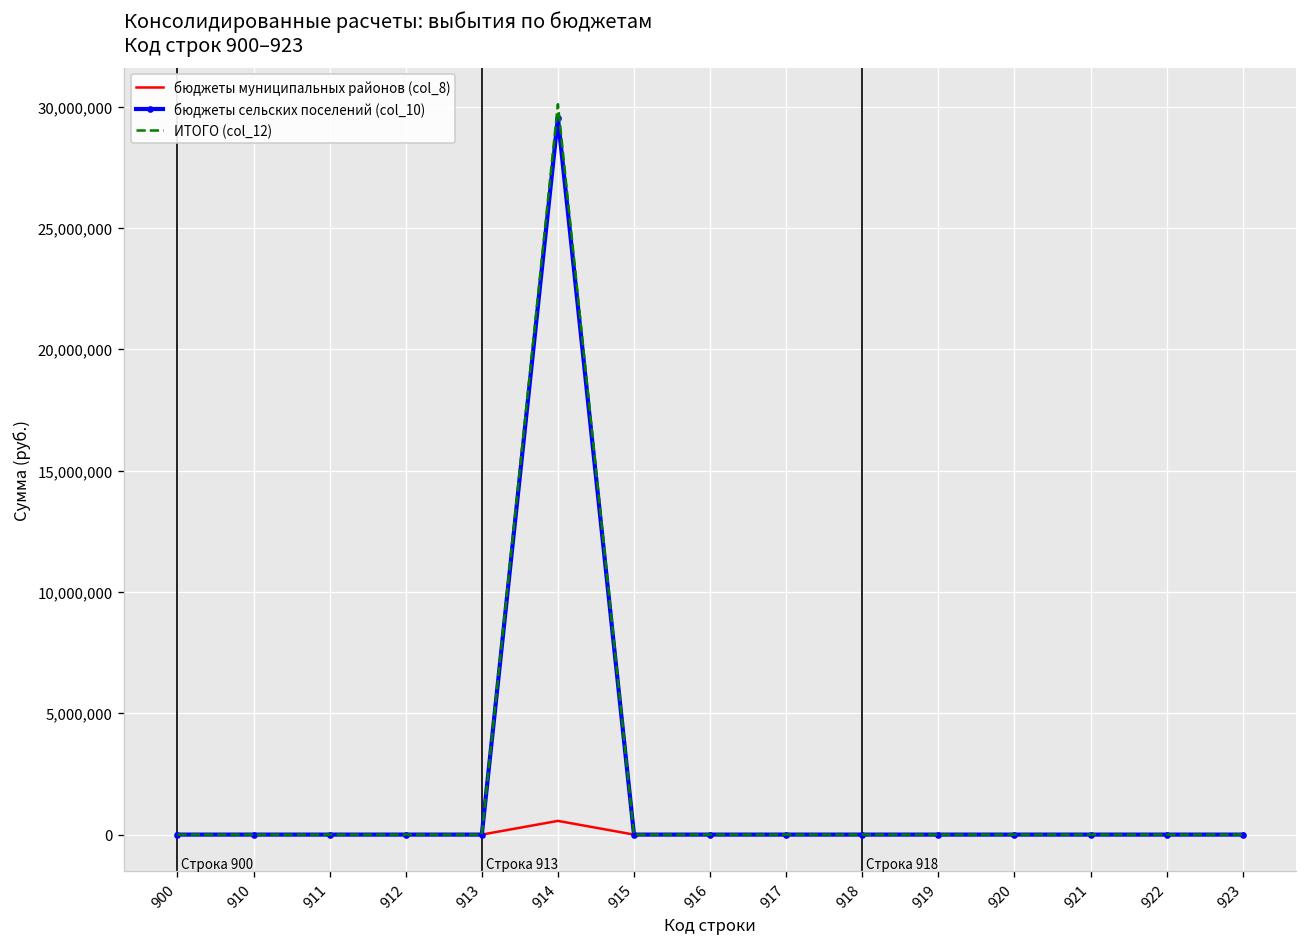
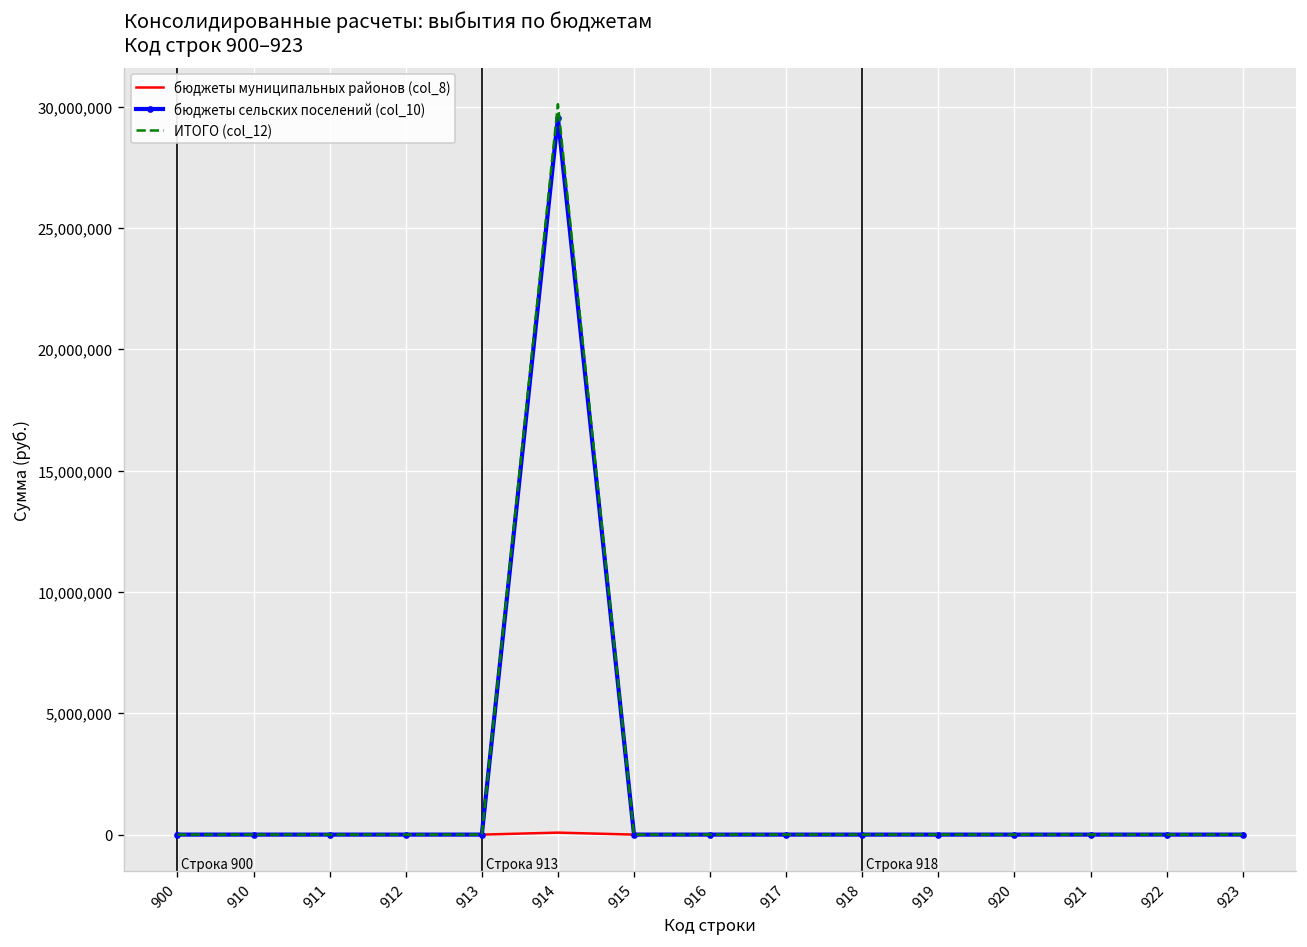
  {
    "бюджеты муниципальных районов (col_8)": {
-     "914": "600,000"
+     "914": "100,000"
    },
    "бюджеты сельских поселений (col_10)": {
      "914": "29,500,000"
    },
    "ИТОГО (col_12)": {
      "914": "30,100,000"
    }
  }
